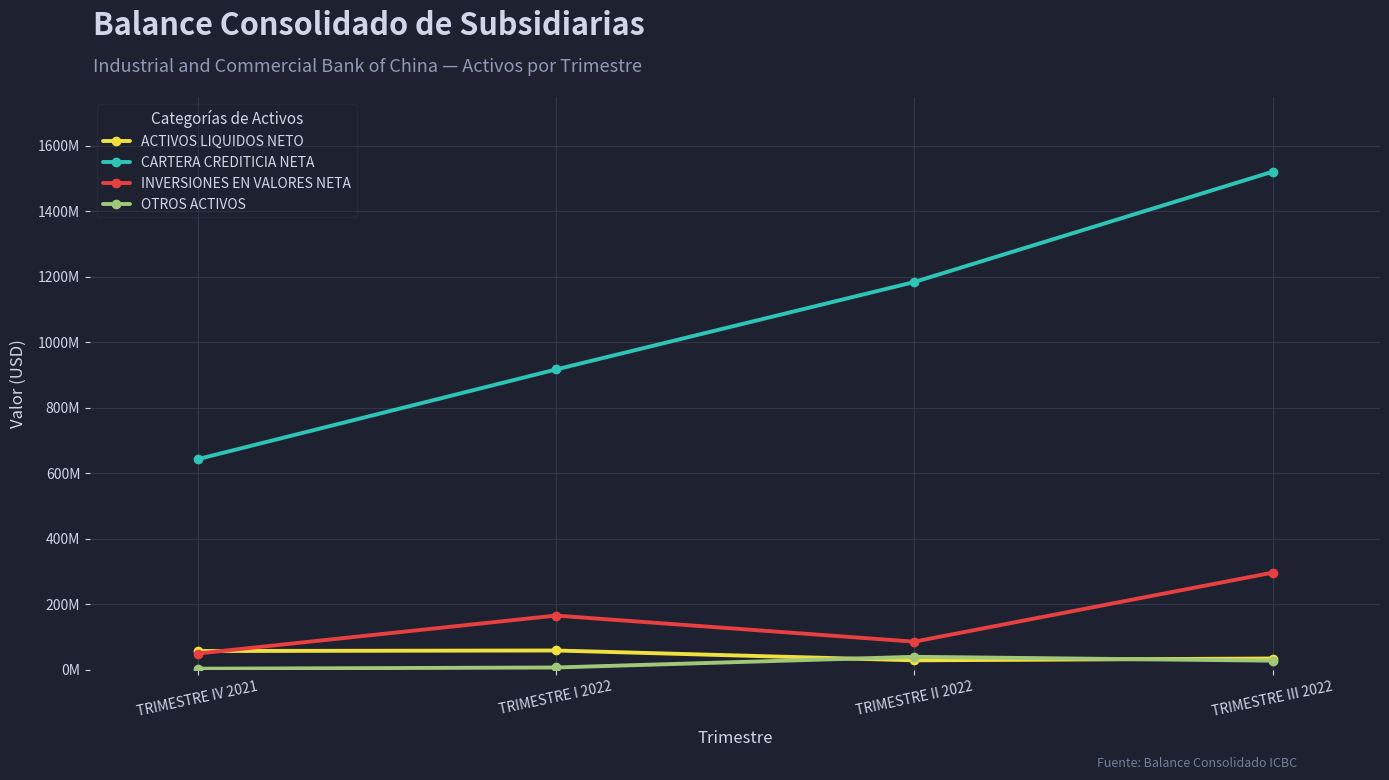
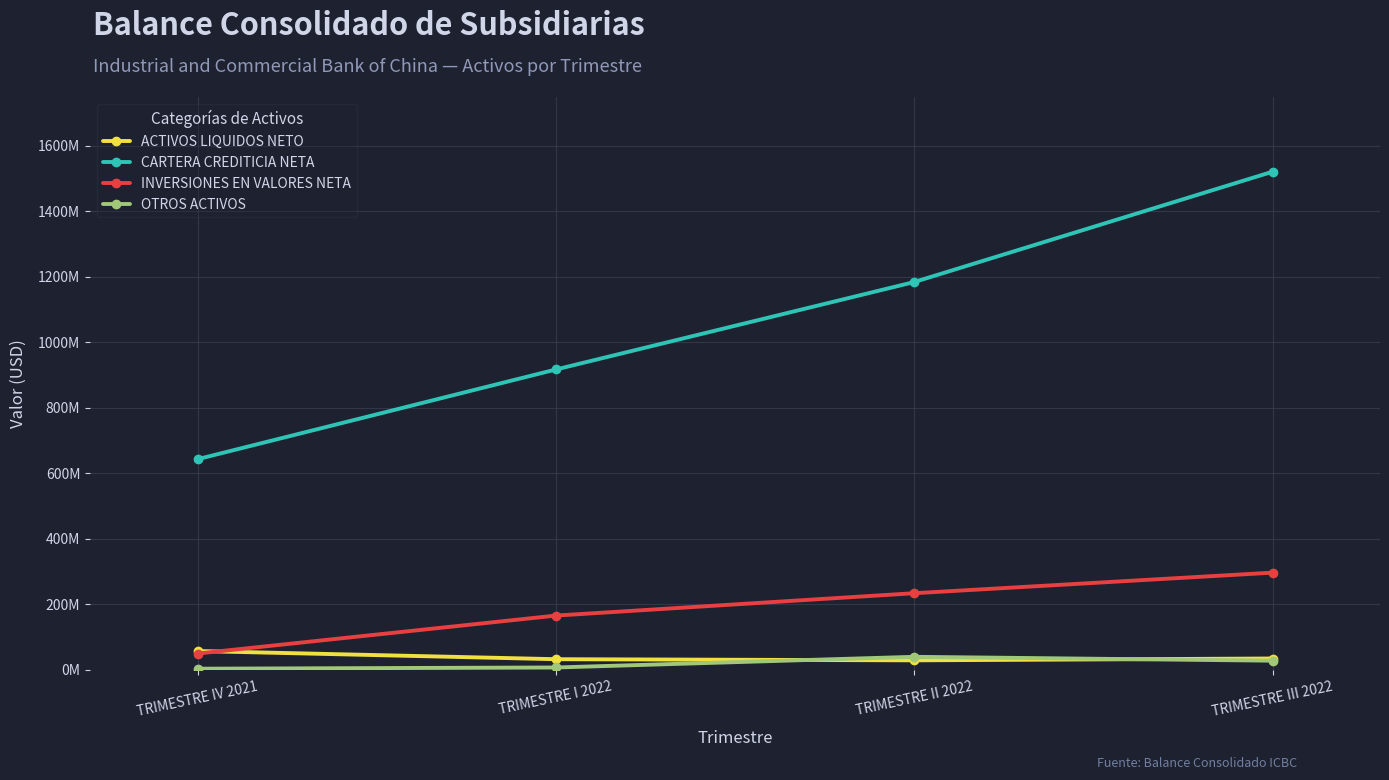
  {
    "ACTIVOS LIQUIDOS NETO": {
-     "TRIMESTRE I 2022": 60000000,
+     "TRIMESTRE I 2022": 30000000,
      "TRIMESTRE II 2022": 30000000
    },
    "CARTERA CREDITICIA NETA": {
      "TRIMESTRE IV 2021": 640000000,
      "TRIMESTRE I 2022": 920000000,
      "TRIMESTRE II 2022": 1180000000,
      "TRIMESTRE III 2022": 1520000000
    },
    "INVERSIONES EN VALORES NETA": {
      "TRIMESTRE I 2022": 170000000,
-     "TRIMESTRE II 2022": 90000000,
+     "TRIMESTRE II 2022": 230000000,
      "TRIMESTRE III 2022": 300000000
    },
    "OTROS ACTIVOS": {
      "TRIMESTRE IV 2021": 0,
      "TRIMESTRE I 2022": 10000000,
      "TRIMESTRE II 2022": 40000000
    }
  }
